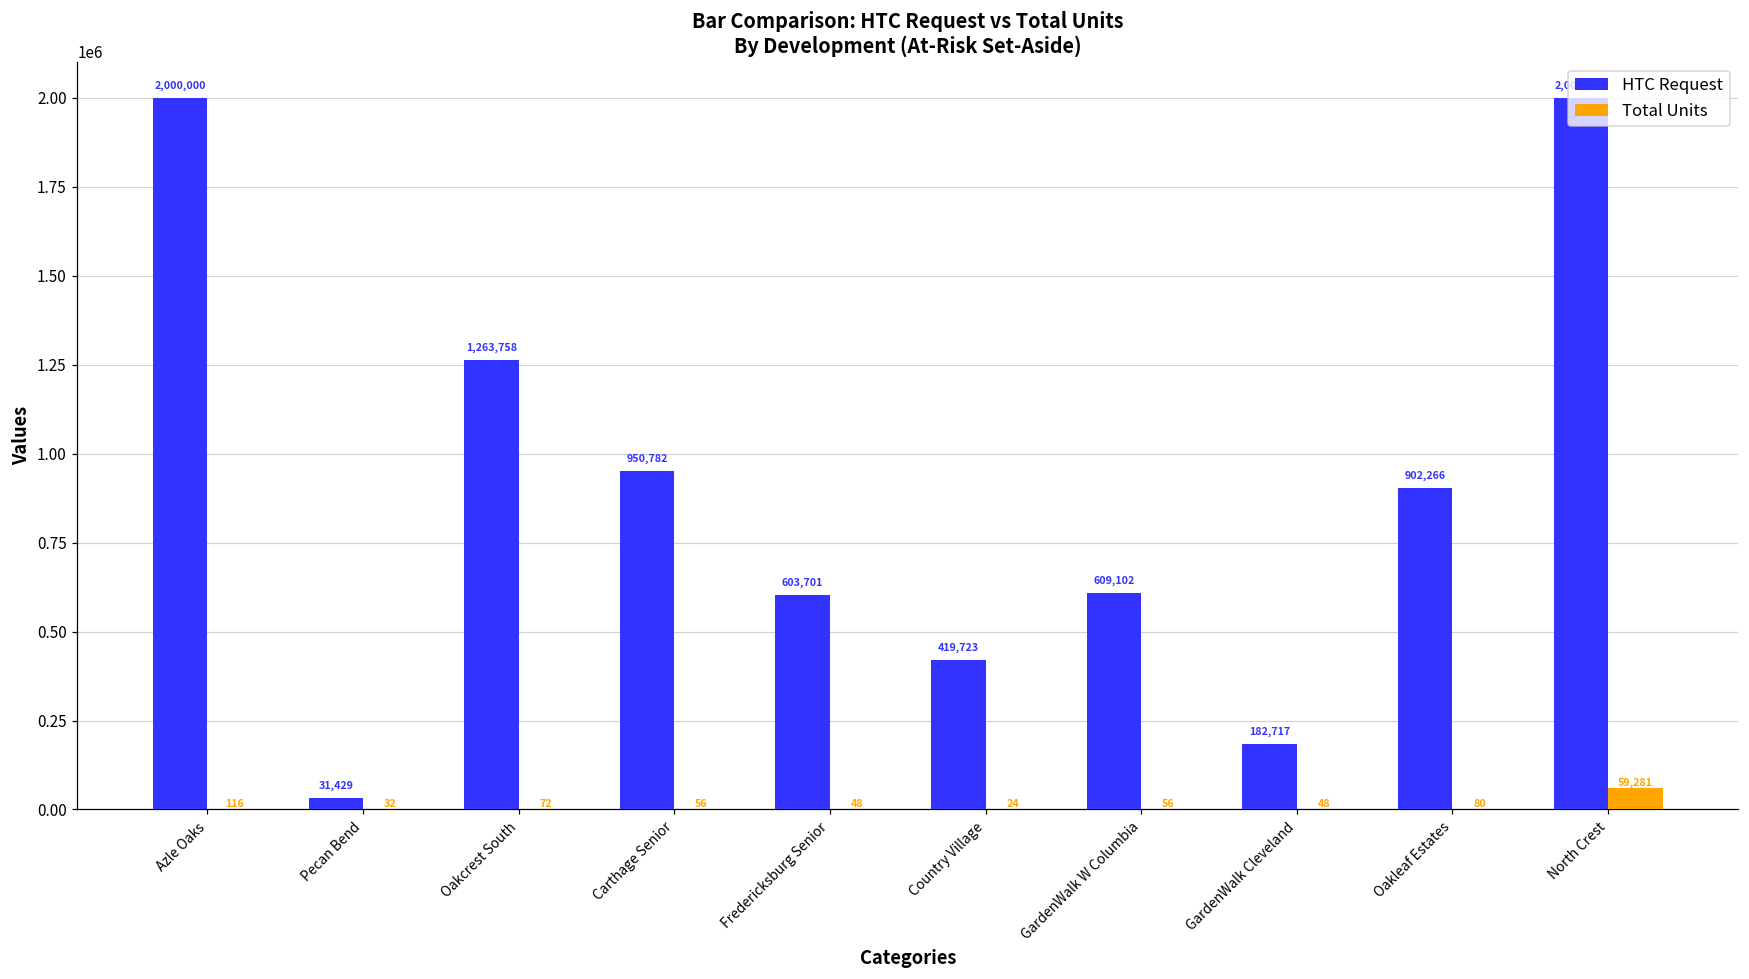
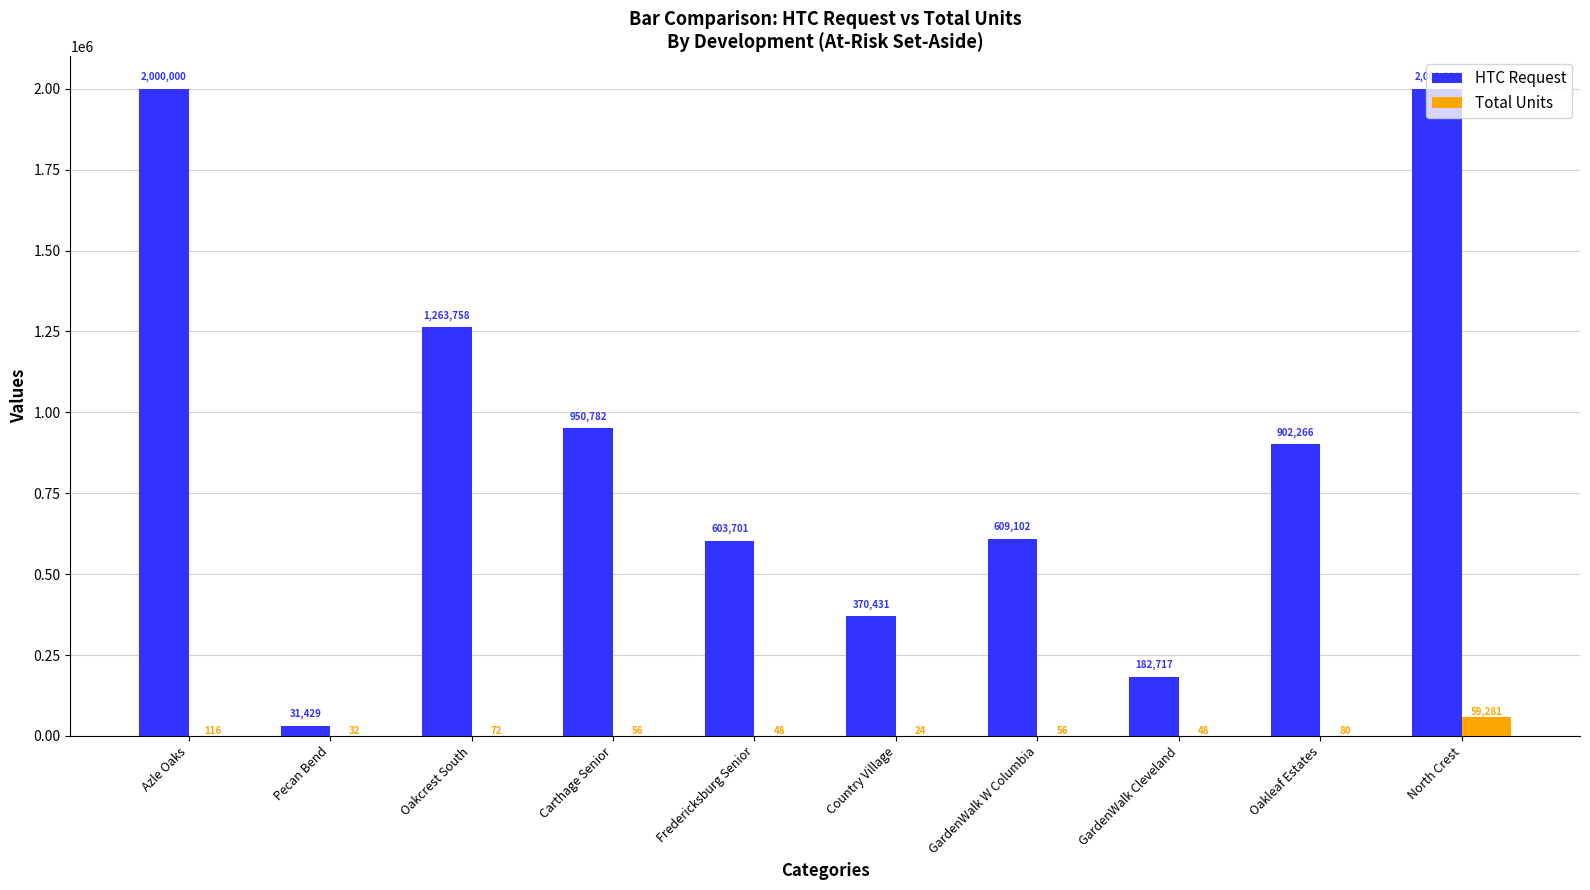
  {
    "HTC Request": {
      "Azle Oaks": "2,000,000",
      "Pecan Bend": "31,429",
      "Oakcrest South": "1,263,758",
      "Carthage Senior": "950,782",
      "Fredericksburg Senior": "603,701",
-     "Country Village": "419,723",
+     "Country Village": "370,431",
      "GardenWalk W Columbia": "609,102",
      "GardenWalk Cleveland": "182,717",
      "Oakleaf Estates": "902,266"
    },
    "Total Units": {
      "Azle Oaks": "116",
      "Pecan Bend": "32",
      "Oakcrest South": "72",
      "Carthage Senior": "56",
      "Fredericksburg Senior": "48",
      "Country Village": "24",
      "GardenWalk W Columbia": "56",
      "GardenWalk Cleveland": "48",
      "Oakleaf Estates": "80",
      "North Crest": "59,281"
    }
  }
